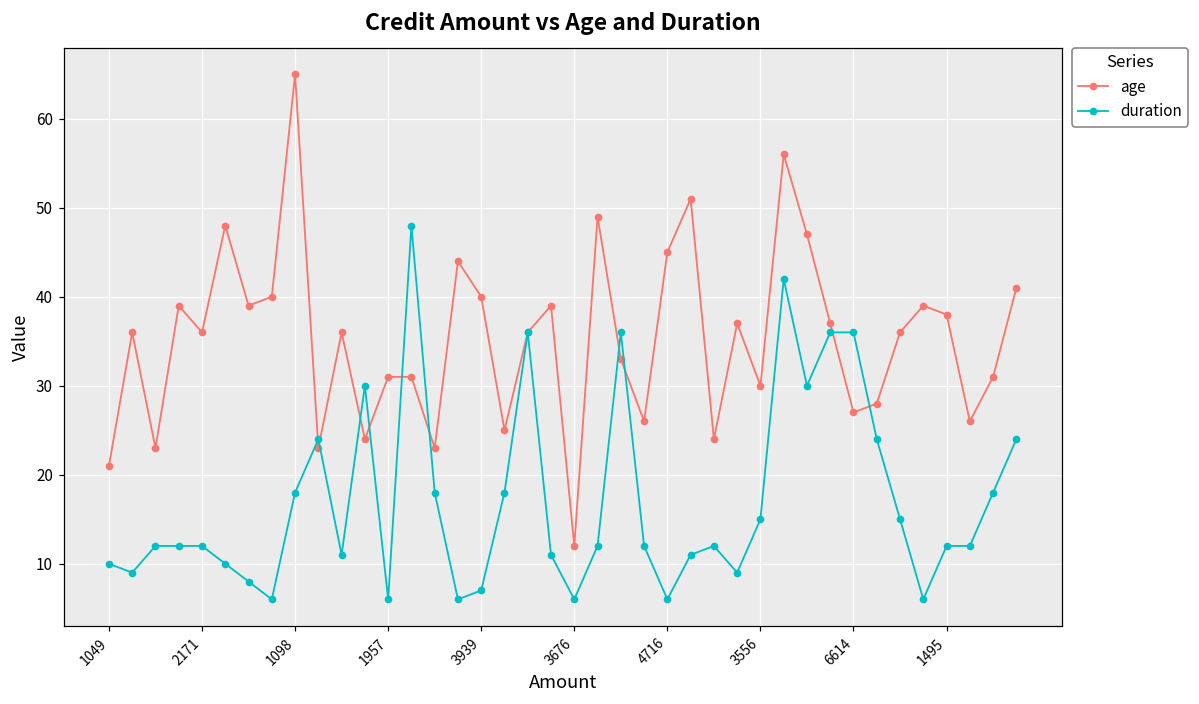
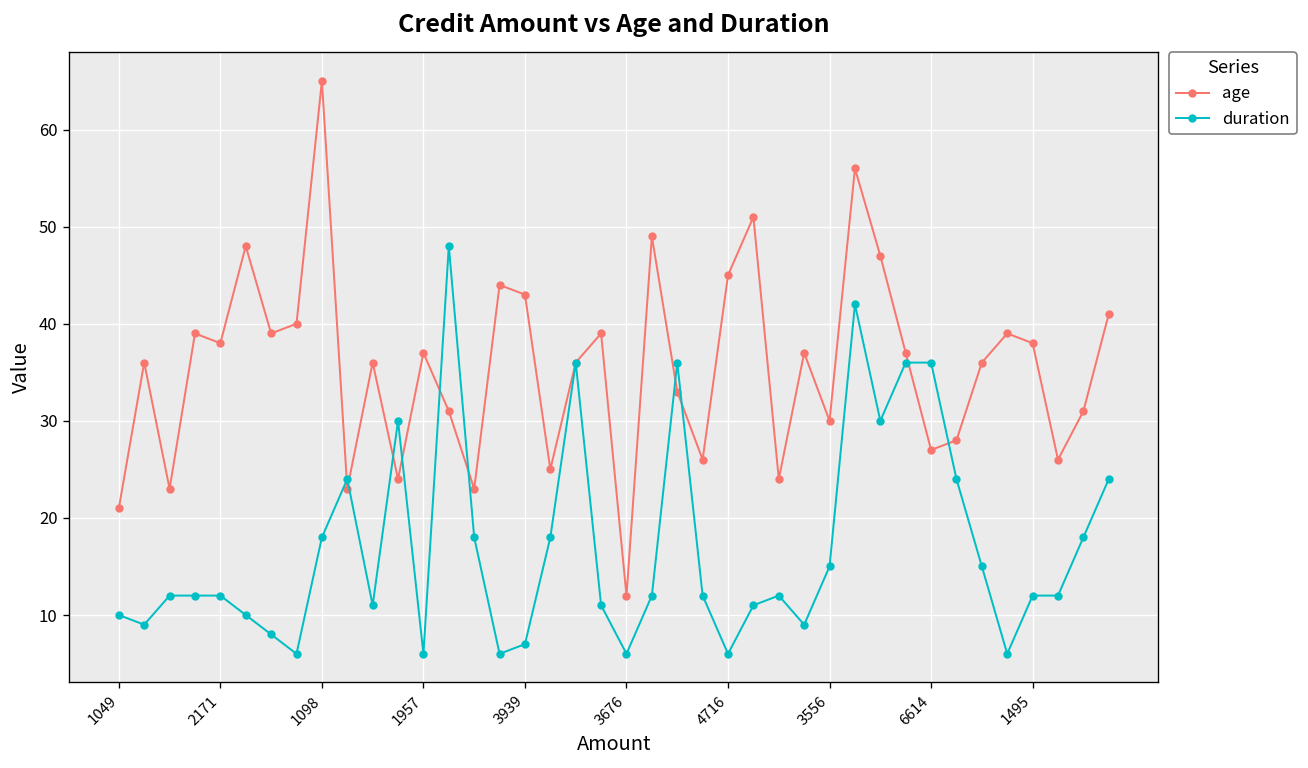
  {
    "age": {
      "1049": 21,
-     "2171": 36,
+     "2171": 38,
      "1098": 65,
-     "1957": 31,
-     "3939": 40,
+     "1957": 37,
+     "3939": 43,
      "3676": 12,
      "4716": 45,
      "3556": 30,
      "6614": 27,
      "1495": 38
    },
    "duration": {
      "1049": 10,
      "2171": 12,
      "1098": 18,
      "1957": 6,
      "3939": 7,
      "3676": 6,
      "4716": 6,
      "3556": 15,
      "6614": 36,
      "1495": 12
    }
  }
